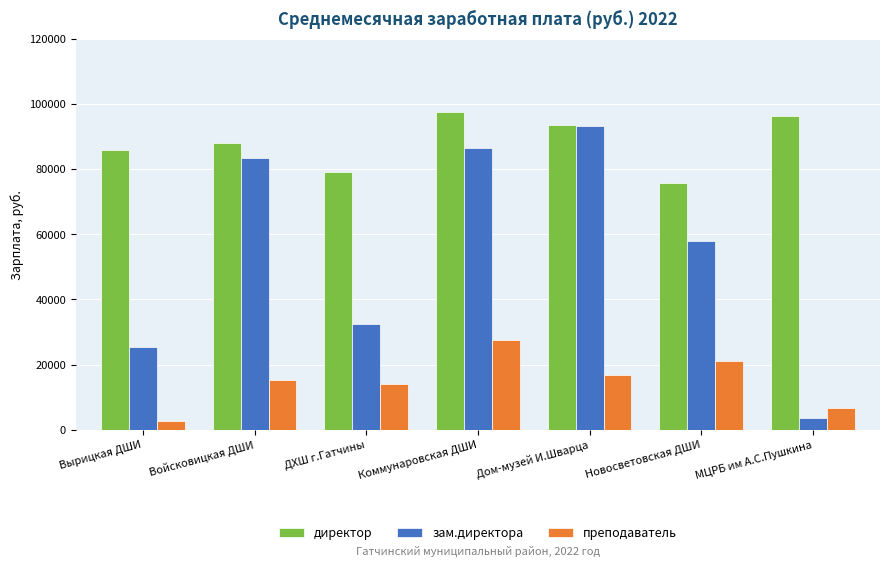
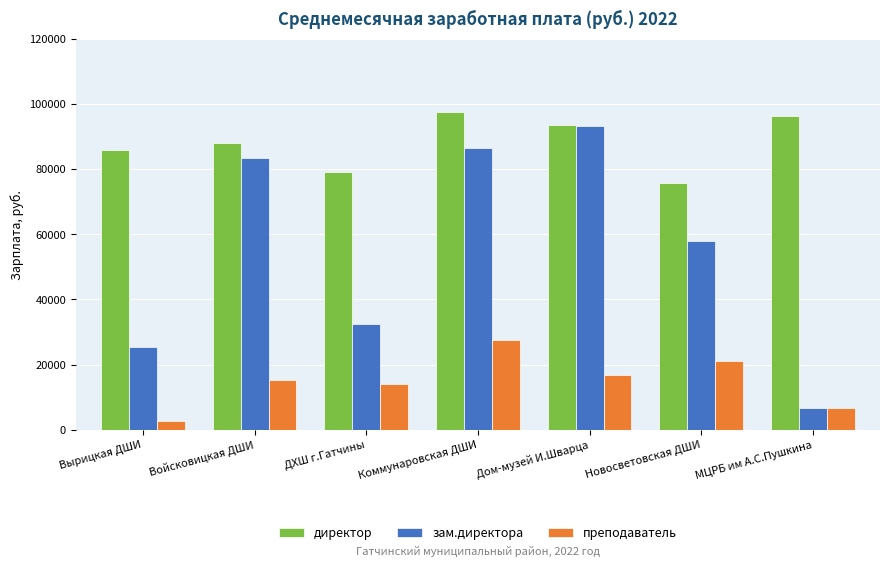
  {
    "директор": {
      "Вырицкая ДШИ": 86000,
      "Войсковицкая ДШИ": 88000,
      "ДХШ г.Гатчины": 79000,
      "Коммунаровская ДШИ": 97000,
      "Дом-музей И.Шварца": 94000,
      "Новосветовская ДШИ": 76000,
      "МЦРБ им А.С.Пушкина": 96000
    },
    "зам.директора": {
      "Вырицкая ДШИ": 25000,
      "Войсковицкая ДШИ": 83000,
      "ДХШ г.Гатчины": 32000,
      "Коммунаровская ДШИ": 87000,
      "Дом-музей И.Шварца": 93000,
      "Новосветовская ДШИ": 58000,
-     "МЦРБ им А.С.Пушкина": 4000
+     "МЦРБ им А.С.Пушкина": 7000
    },
    "преподаватель": {
      "Вырицкая ДШИ": 3000,
      "Войсковицкая ДШИ": 15000,
      "ДХШ г.Гатчины": 14000,
      "Коммунаровская ДШИ": 27000,
      "Дом-музей И.Шварца": 17000,
      "Новосветовская ДШИ": 21000,
      "МЦРБ им А.С.Пушкина": 7000
    }
  }
